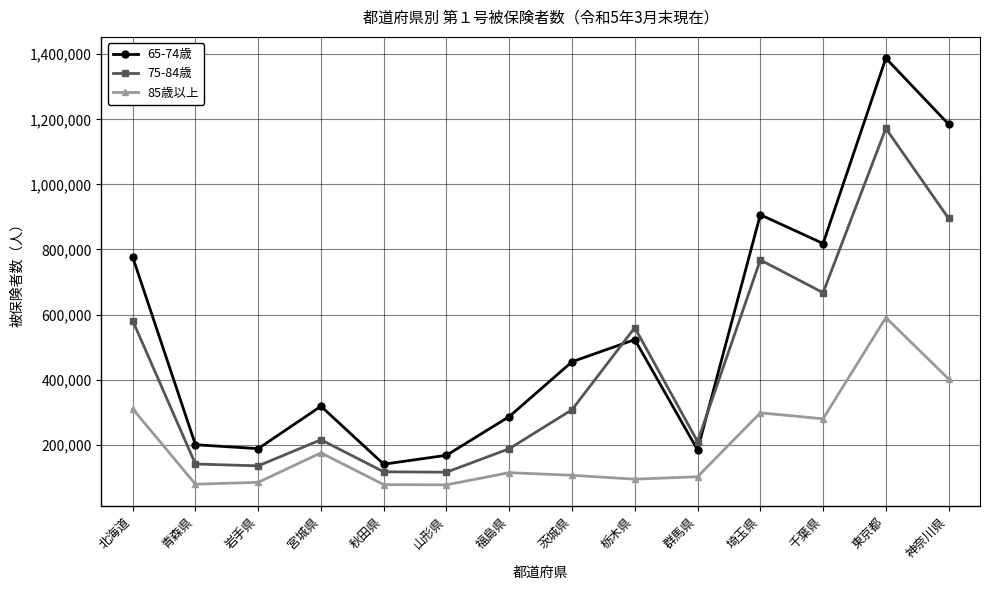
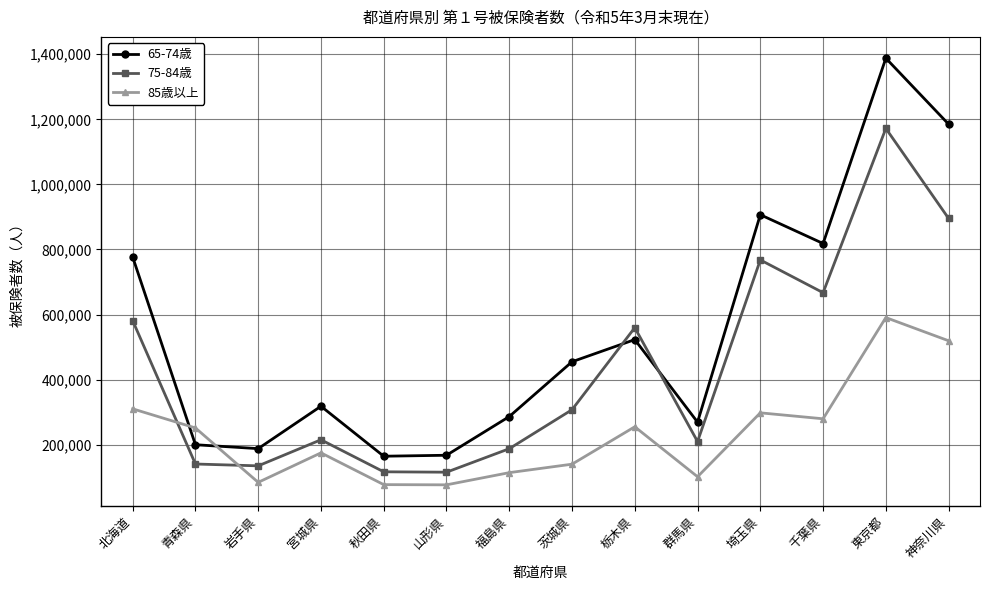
  {
    "65-74歳": {
      "北海道": "780,000",
      "青森県": "200,000",
      "岩手県": "190,000",
      "宮城県": "320,000",
-     "秋田県": "140,000",
+     "秋田県": "160,000",
      "山形県": "170,000",
      "福島県": "290,000",
      "茨城県": "450,000",
      "栃木県": "520,000",
-     "群馬県": "180,000",
+     "群馬県": "270,000",
      "埼玉県": "910,000",
      "千葉県": "820,000",
      "東京都": "1,390,000",
      "神奈川県": "1,180,000"
    },
    "75-84歳": {
      "北海道": "580,000",
      "青森県": "140,000",
      "岩手県": "140,000",
      "宮城県": "220,000",
      "秋田県": "120,000",
      "山形県": "120,000",
      "福島県": "190,000",
      "茨城県": "310,000",
      "栃木県": "560,000",
      "群馬県": "210,000",
      "埼玉県": "770,000",
      "千葉県": "670,000",
      "東京都": "1,170,000",
      "神奈川県": "900,000"
    },
    "85歳以上": {
      "北海道": "310,000",
-     "青森県": "80,000",
+     "青森県": "250,000",
      "岩手県": "80,000",
      "宮城県": "170,000",
      "秋田県": "80,000",
      "山形県": "80,000",
      "福島県": "110,000",
-     "茨城県": "110,000",
-     "栃木県": "90,000",
+     "茨城県": "140,000",
+     "栃木県": "260,000",
      "群馬県": "100,000",
      "埼玉県": "300,000",
      "千葉県": "280,000",
      "東京都": "590,000",
-     "神奈川県": "400,000"
+     "神奈川県": "520,000"
    }
  }
